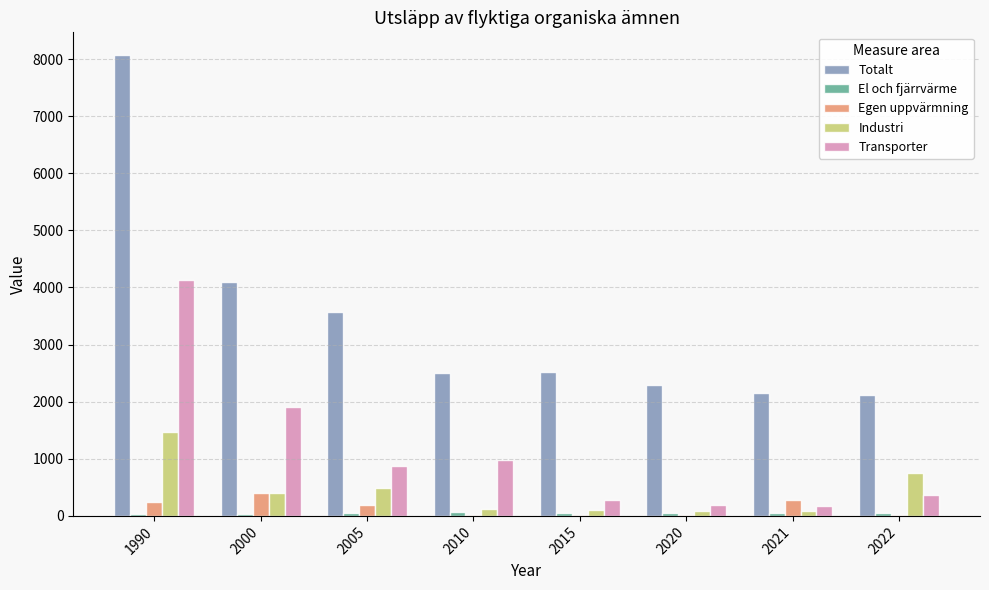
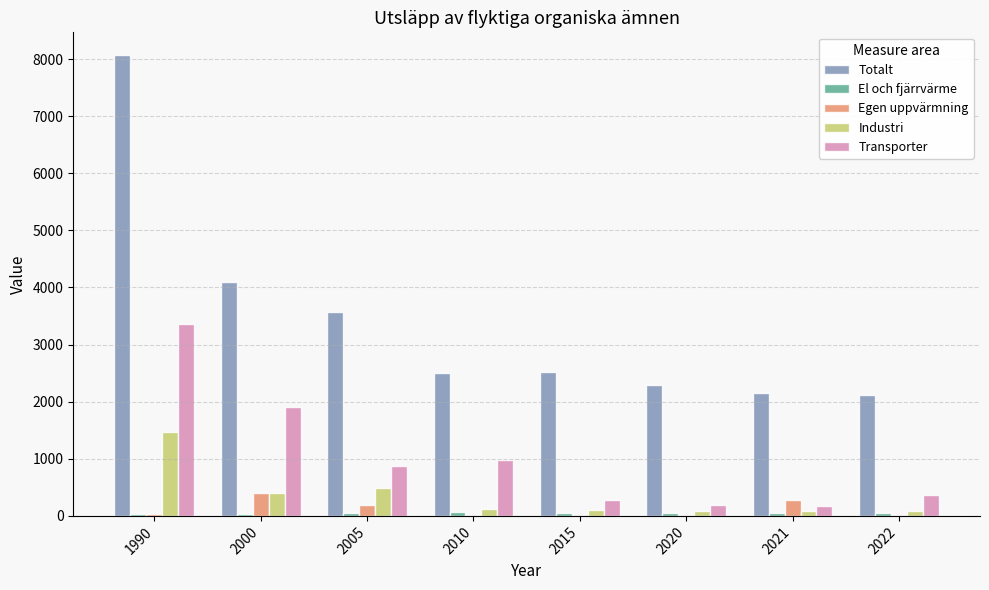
  {
    "Egen uppvärmning": {
-     "1990": 200,
+     "1990": 0,
      "2000": 400,
      "2005": 200,
      "2021": 300
    },
    "Industri": {
      "1990": 1500,
      "2000": 400,
      "2005": 500,
      "2010": 100,
      "2015": 100,
      "2020": 100,
      "2021": 100,
-     "2022": 800
+     "2022": 100
    },
    "Transporter": {
-     "1990": 4100,
+     "1990": 3400,
      "2000": 1900,
      "2005": 900,
      "2010": 1000,
      "2015": 300,
      "2020": 200,
      "2021": 200,
      "2022": 400
    }
  }
